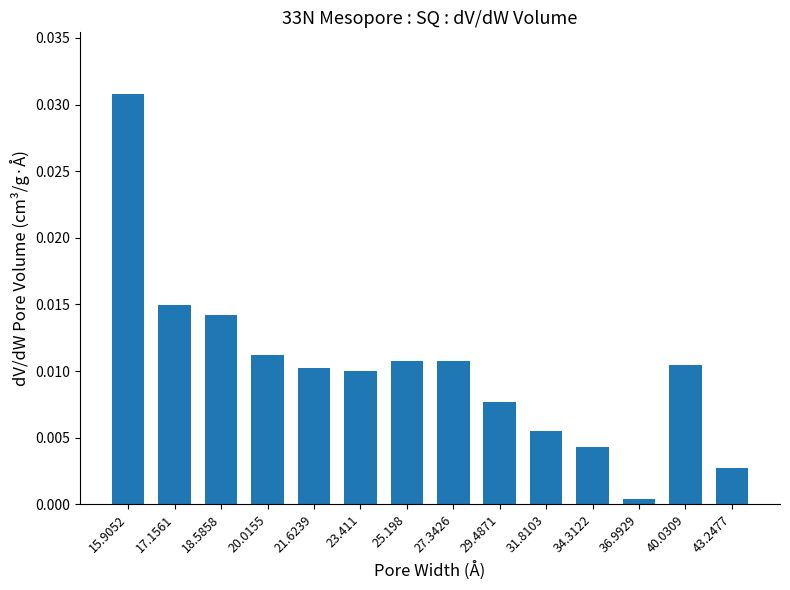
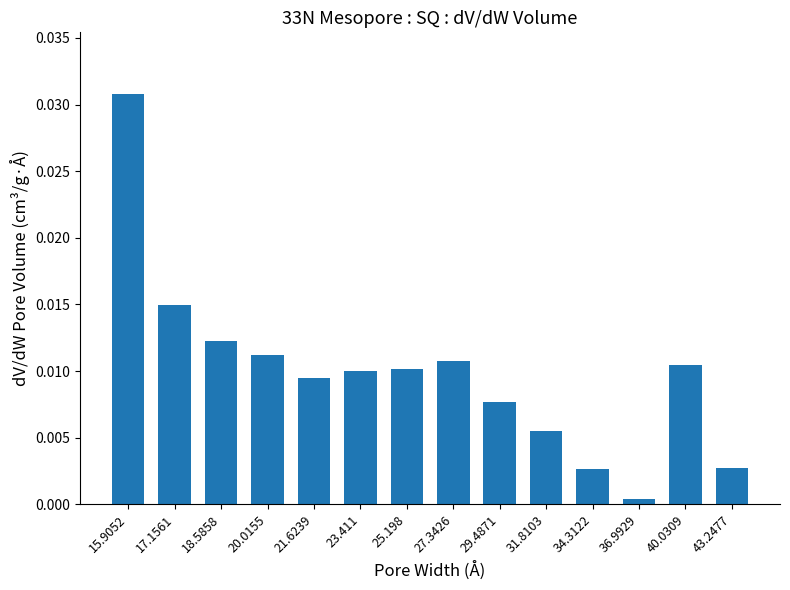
  {
    "15.9052": 0.0308,
    "17.1561": 0.0150,
-   "18.5858": 0.0142,
+   "18.5858": 0.0123,
    "20.0155": 0.0112,
-   "21.6239": 0.0103,
+   "21.6239": 0.0095,
    "23.411": 0.0100,
-   "25.198": 0.0108,
+   "25.198": 0.0102,
    "27.3426": 0.0107,
    "29.4871": 0.0077,
    "31.8103": 0.0055,
-   "34.3122": 0.0043,
+   "34.3122": 0.0027,
    "36.9929": 0.0004,
    "40.0309": 0.0105,
    "43.2477": 0.0028
  }
